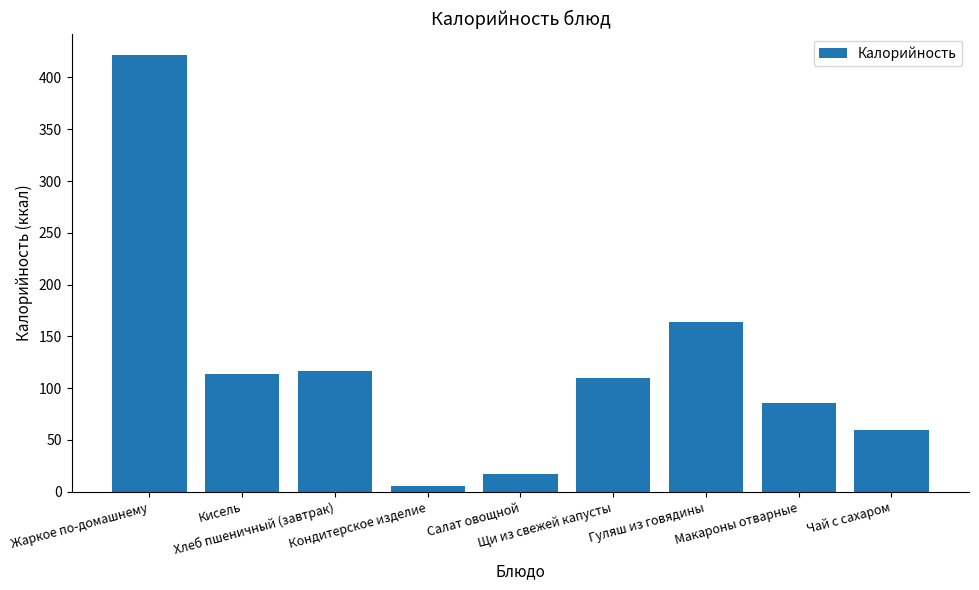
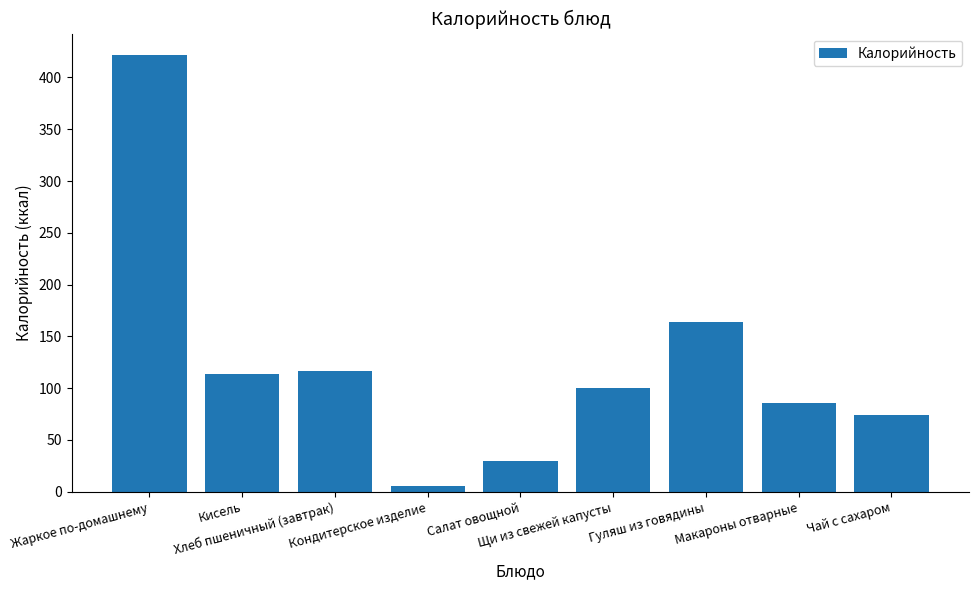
  {
    "Жаркое по-домашнему": 421,
    "Кисель": 114,
    "Хлеб пшеничный (завтрак)": 117,
    "Кондитерское изделие": 6,
-   "Салат овощной": 17,
-   "Щи из свежей капусты": 110,
+   "Салат овощной": 30,
+   "Щи из свежей капусты": 100,
    "Гуляш из говядины": 164,
    "Макароны отварные": 85,
-   "Чай с сахаром": 60
+   "Чай с сахаром": 74
  }
